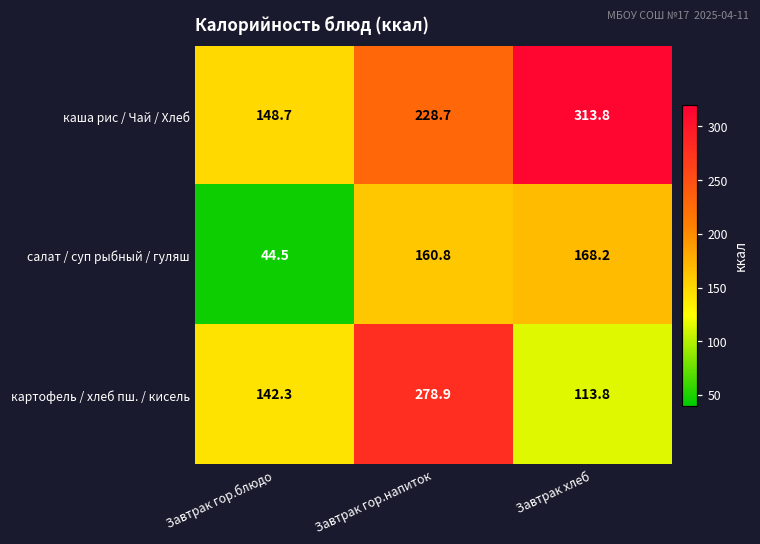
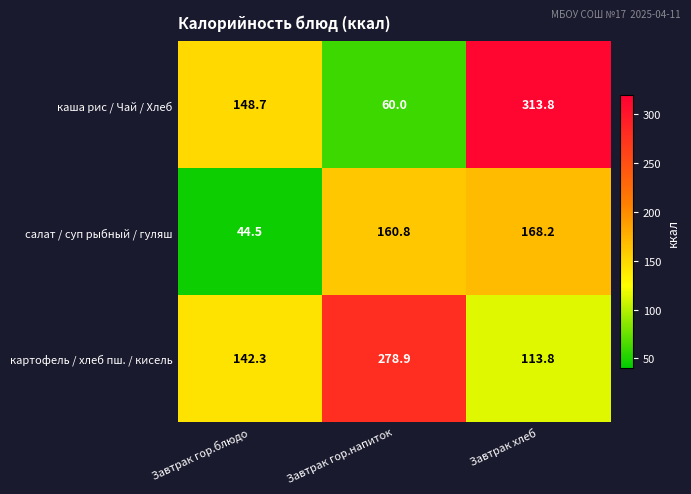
  {
    "каша рис / Чай / Хлеб": {
      "Завтрак гор.блюдо": 148.7,
-     "Завтрак гор.напиток": 228.7,
+     "Завтрак гор.напиток": 60.0,
      "Завтрак хлеб": 313.8
    },
    "салат / суп рыбный / гуляш": {
      "Завтрак гор.блюдо": 44.5,
      "Завтрак гор.напиток": 160.8,
      "Завтрак хлеб": 168.2
    },
    "картофель / хлеб пш. / кисель": {
      "Завтрак гор.блюдо": 142.3,
      "Завтрак гор.напиток": 278.9,
      "Завтрак хлеб": 113.8
    }
  }
